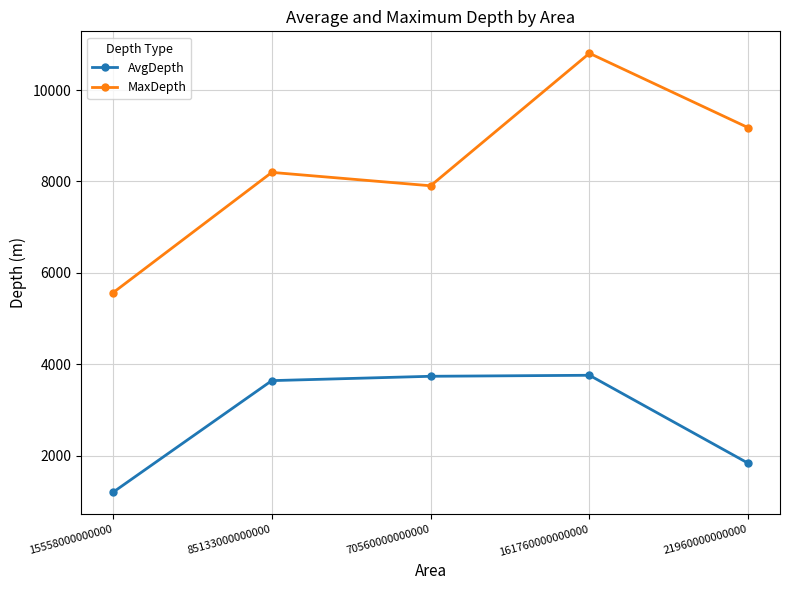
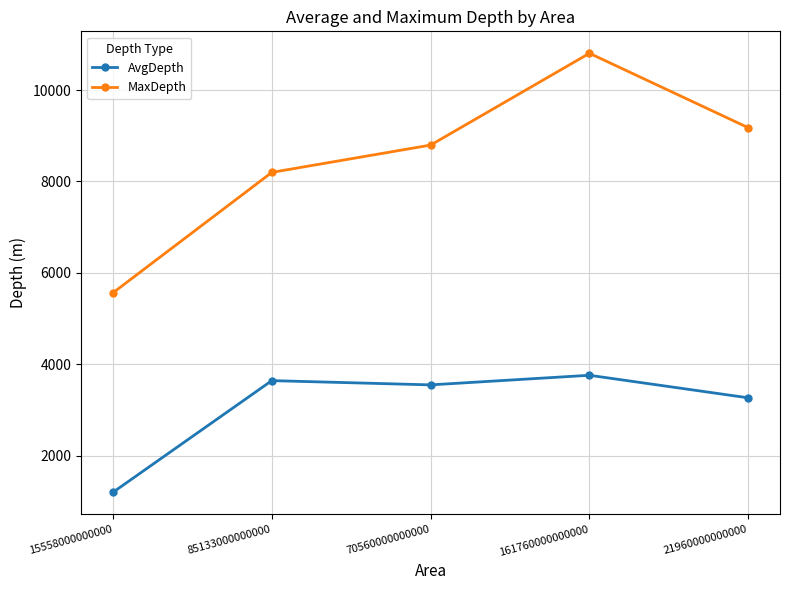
  {
    "AvgDepth": {
      "15558000000000": 1200,
      "85133000000000": 3600,
-     "70560000000000": 3700,
+     "70560000000000": 3600,
      "161760000000000": 3800,
-     "21960000000000": 1800
+     "21960000000000": 3300
    },
    "MaxDepth": {
      "15558000000000": 5600,
      "85133000000000": 8200,
-     "70560000000000": 7900,
+     "70560000000000": 8800,
      "161760000000000": 10800,
      "21960000000000": 9200
    }
  }
